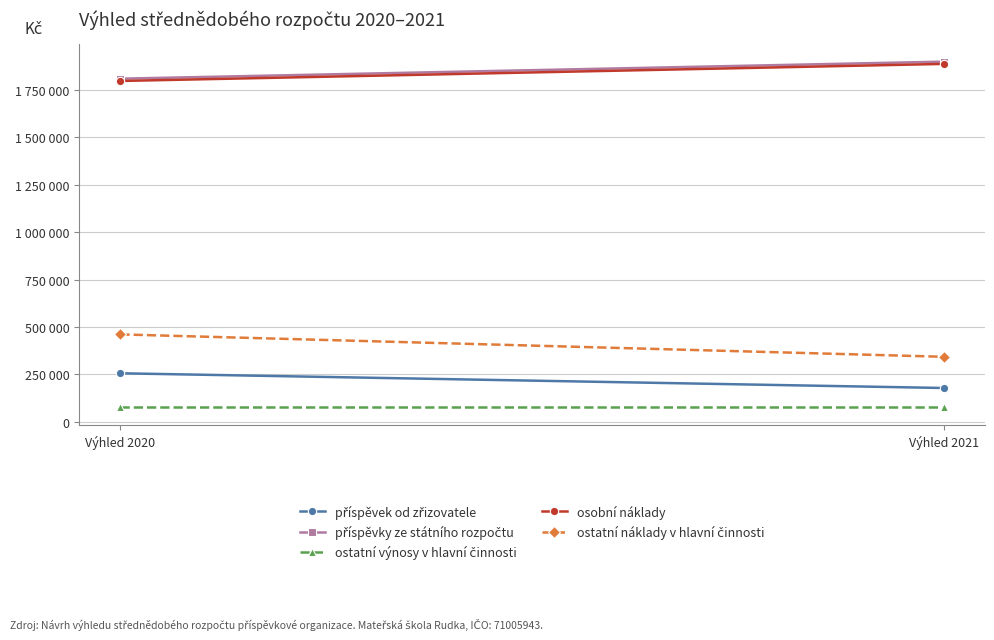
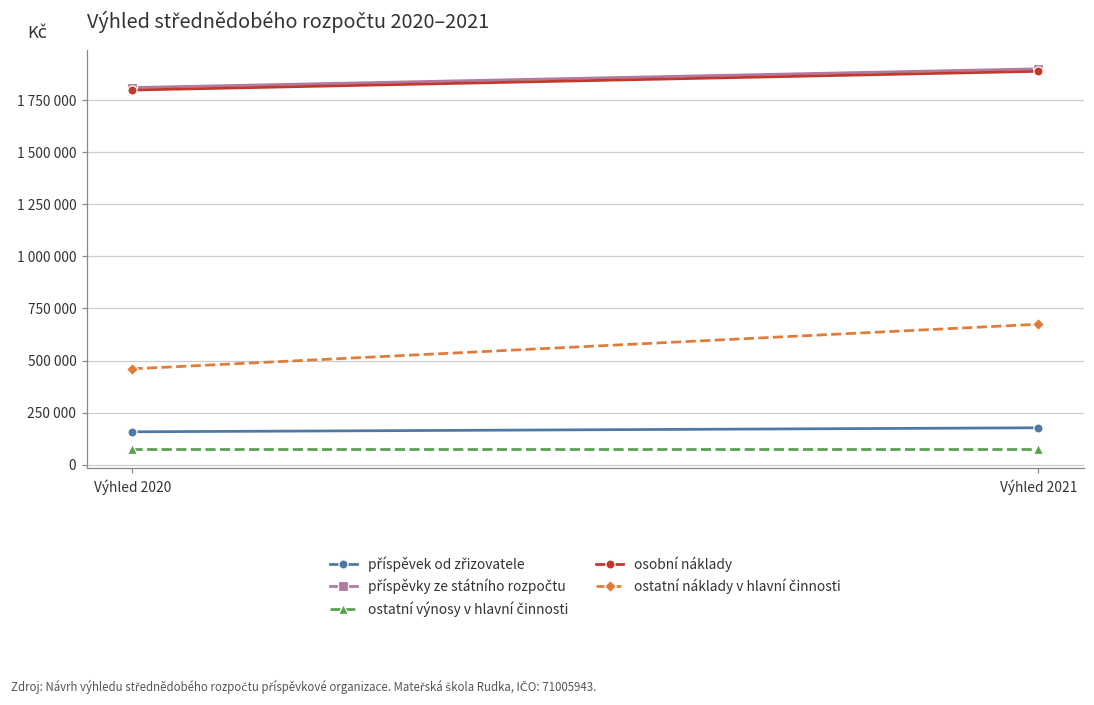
  {
    "příspěvek od zřizovatele": {
-     "Výhled 2020": 260000,
+     "Výhled 2020": 160000,
      "Výhled 2021": 180000
    },
    "ostatní výnosy v hlavní činnosti": {
      "Výhled 2020": 80000,
      "Výhled 2021": 80000
    },
    "ostatní náklady v hlavní činnosti": {
      "Výhled 2020": 460000,
-     "Výhled 2021": 340000
+     "Výhled 2021": 670000
    }
  }
